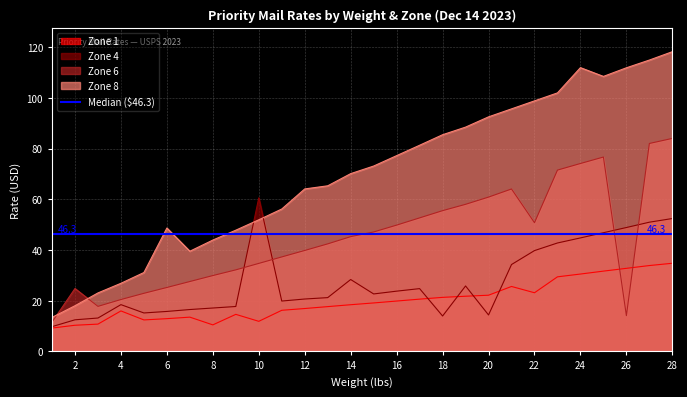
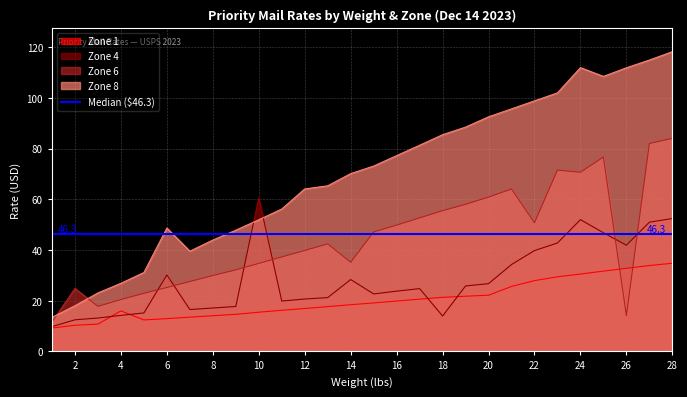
  {
    "Zone 1": {
      "2": 10,
      "4": 16,
      "6": 13,
-     "8": 11,
-     "10": 12,
+     "8": 14,
+     "10": 16,
      "12": 17,
      "14": 18,
      "16": 20,
      "18": 21,
      "20": 22,
-     "22": 23,
+     "22": 28,
      "24": 31,
      "26": 33,
      "28": 35
    },
    "Zone 4": {
      "2": 13,
-     "4": 18,
-     "6": 16,
+     "4": 14,
+     "6": 30,
      "8": 17,
      "10": 61,
      "12": 21,
      "14": 28,
      "16": 24,
      "18": 14,
-     "20": 14,
+     "20": 27,
      "22": 40,
-     "24": 45,
-     "26": 49,
+     "24": 52,
+     "26": 42,
      "28": 52
    },
    "Zone 6": {
      "2": 25,
      "4": 21,
      "6": 25,
      "8": 30,
      "10": 35,
      "12": 40,
-     "14": 45,
+     "14": 35,
      "16": 50,
      "18": 56,
      "20": 61,
      "22": 51,
-     "24": 74,
+     "24": 71,
      "26": 14,
      "28": 84
    },
    "Zone 8": {
      "2": 18,
      "4": 27,
      "6": 49,
      "8": 44,
      "10": 52,
      "12": 64,
      "14": 70,
      "16": 77,
      "18": 86,
      "20": 93,
      "22": 99,
      "24": 112,
      "26": 112,
      "28": 118
    }
  }
